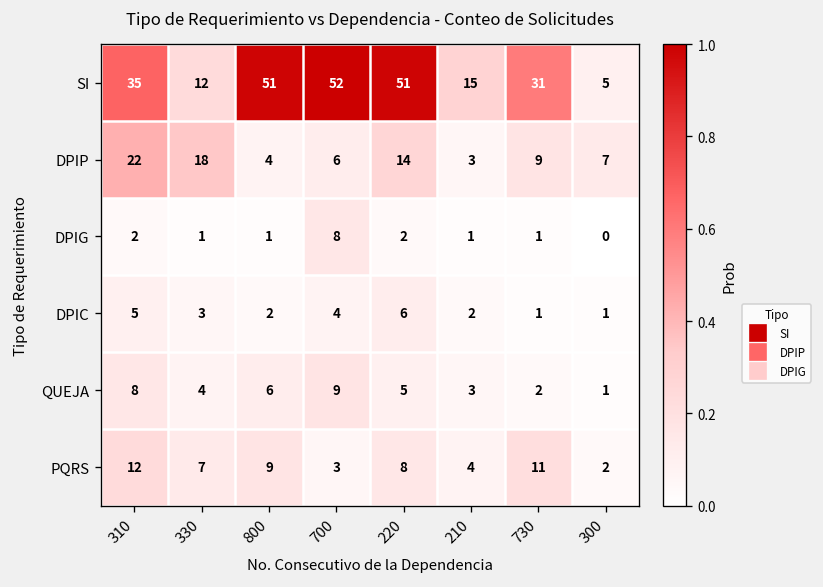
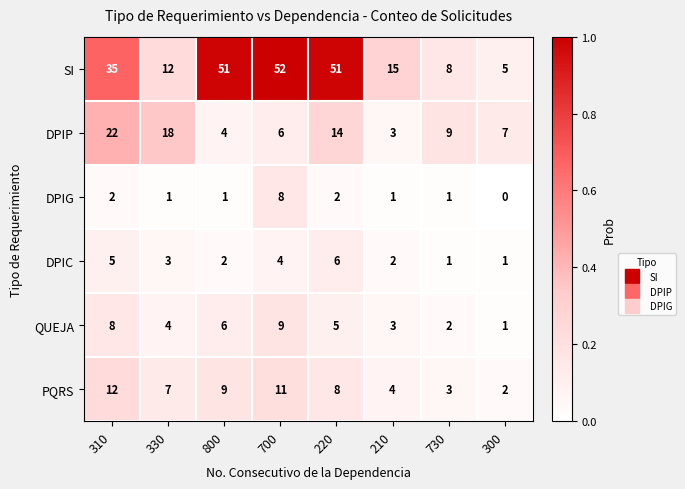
  {
    "SI": {
      "310": 35,
      "330": 12,
      "800": 51,
      "700": 52,
      "220": 51,
      "210": 15,
-     "730": 31,
+     "730": 8,
      "300": 5
    },
    "DPIP": {
      "310": 22,
      "330": 18,
      "800": 4,
      "700": 6,
      "220": 14,
      "210": 3,
      "730": 9,
      "300": 7
    },
    "DPIG": {
      "310": 2,
      "330": 1,
      "800": 1,
      "700": 8,
      "220": 2,
      "210": 1,
      "730": 1,
      "300": 0
    },
    "DPIC": {
      "310": 5,
      "330": 3,
      "800": 2,
      "700": 4,
      "220": 6,
      "210": 2,
      "730": 1,
      "300": 1
    },
    "QUEJA": {
      "310": 8,
      "330": 4,
      "800": 6,
      "700": 9,
      "220": 5,
      "210": 3,
      "730": 2,
      "300": 1
    },
    "PQRS": {
      "310": 12,
      "330": 7,
      "800": 9,
-     "700": 3,
+     "700": 11,
      "220": 8,
      "210": 4,
-     "730": 11,
+     "730": 3,
      "300": 2
    }
  }
